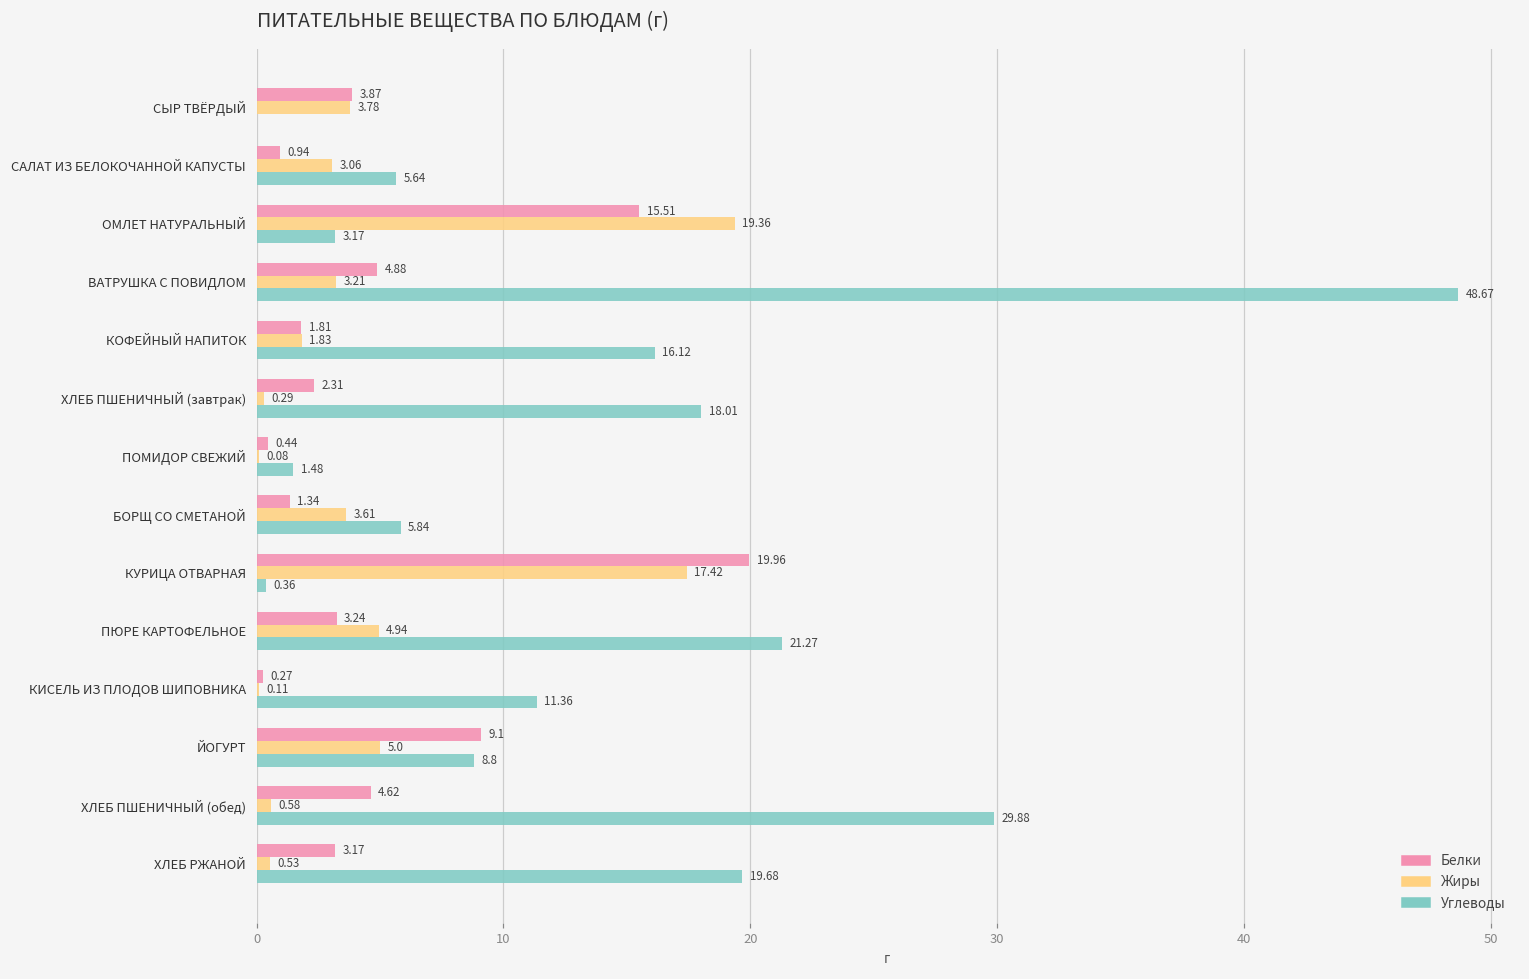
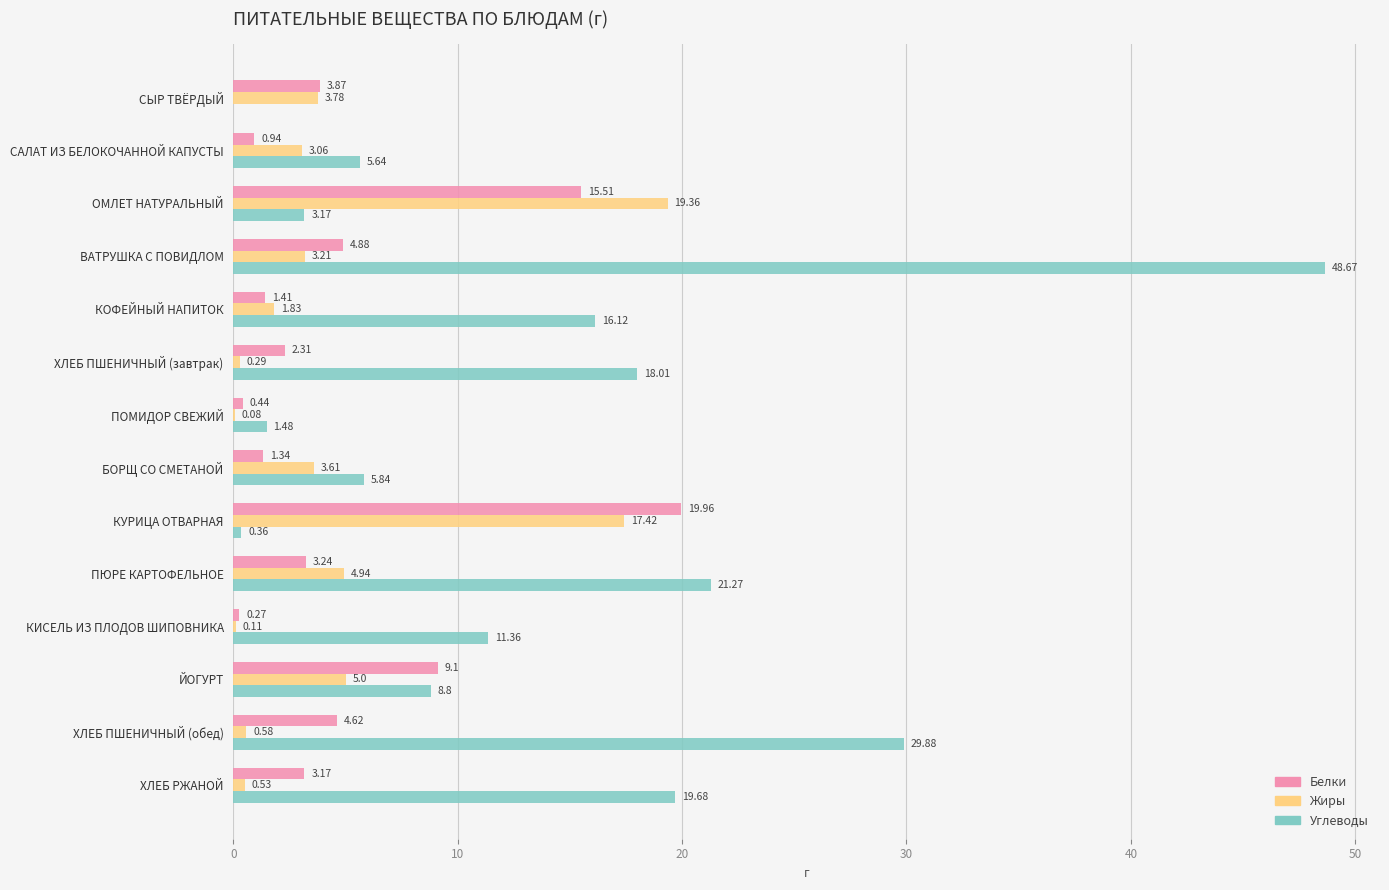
  {
    "Белки": {
      "СЫР ТВЁРДЫЙ": 3.87,
      "САЛАТ ИЗ БЕЛОКОЧАННОЙ КАПУСТЫ": 0.94,
      "ОМЛЕТ НАТУРАЛЬНЫЙ": 15.51,
      "ВАТРУШКА С ПОВИДЛОМ": 4.88,
-     "КОФЕЙНЫЙ НАПИТОК": 1.81,
+     "КОФЕЙНЫЙ НАПИТОК": 1.41,
      "ХЛЕБ ПШЕНИЧНЫЙ (завтрак)": 2.31,
      "ПОМИДОР СВЕЖИЙ": 0.44,
      "БОРЩ СО СМЕТАНОЙ": 1.34,
      "КУРИЦА ОТВАРНАЯ": 19.96,
      "ПЮРЕ КАРТОФЕЛЬНОЕ": 3.24,
      "КИСЕЛЬ ИЗ ПЛОДОВ ШИПОВНИКА": 0.27,
      "ЙОГУРТ": 9.1,
      "ХЛЕБ ПШЕНИЧНЫЙ (обед)": 4.62,
      "ХЛЕБ РЖАНОЙ": 3.17
    },
    "Жиры": {
      "СЫР ТВЁРДЫЙ": 3.78,
      "САЛАТ ИЗ БЕЛОКОЧАННОЙ КАПУСТЫ": 3.06,
      "ОМЛЕТ НАТУРАЛЬНЫЙ": 19.36,
      "ВАТРУШКА С ПОВИДЛОМ": 3.21,
      "КОФЕЙНЫЙ НАПИТОК": 1.83,
      "ХЛЕБ ПШЕНИЧНЫЙ (завтрак)": 0.29,
      "ПОМИДОР СВЕЖИЙ": 0.08,
      "БОРЩ СО СМЕТАНОЙ": 3.61,
      "КУРИЦА ОТВАРНАЯ": 17.42,
      "ПЮРЕ КАРТОФЕЛЬНОЕ": 4.94,
      "КИСЕЛЬ ИЗ ПЛОДОВ ШИПОВНИКА": 0.11,
      "ЙОГУРТ": 5.0,
      "ХЛЕБ ПШЕНИЧНЫЙ (обед)": 0.58,
      "ХЛЕБ РЖАНОЙ": 0.53
    },
    "Углеводы": {
      "САЛАТ ИЗ БЕЛОКОЧАННОЙ КАПУСТЫ": 5.64,
      "ОМЛЕТ НАТУРАЛЬНЫЙ": 3.17,
      "ВАТРУШКА С ПОВИДЛОМ": 48.67,
      "КОФЕЙНЫЙ НАПИТОК": 16.12,
      "ХЛЕБ ПШЕНИЧНЫЙ (завтрак)": 18.01,
      "ПОМИДОР СВЕЖИЙ": 1.48,
      "БОРЩ СО СМЕТАНОЙ": 5.84,
      "КУРИЦА ОТВАРНАЯ": 0.36,
      "ПЮРЕ КАРТОФЕЛЬНОЕ": 21.27,
      "КИСЕЛЬ ИЗ ПЛОДОВ ШИПОВНИКА": 11.36,
      "ЙОГУРТ": 8.8,
      "ХЛЕБ ПШЕНИЧНЫЙ (обед)": 29.88,
      "ХЛЕБ РЖАНОЙ": 19.68
    }
  }
